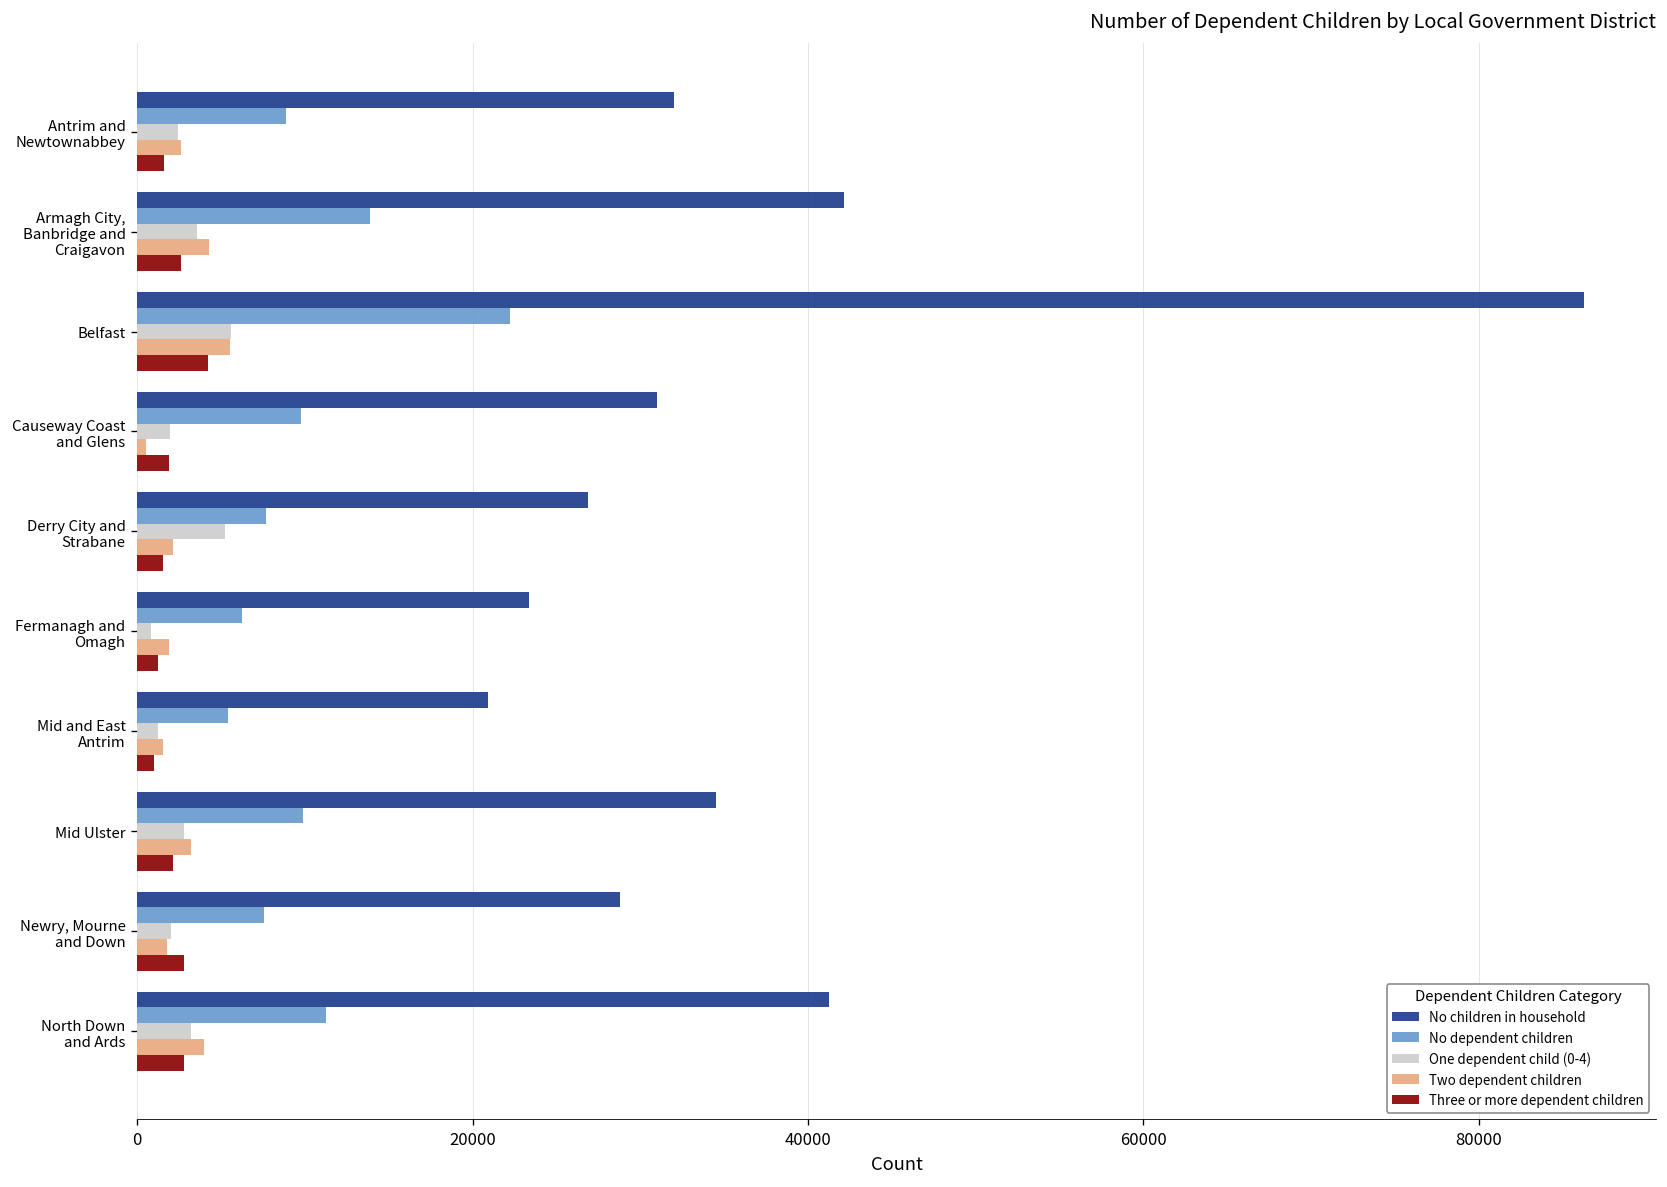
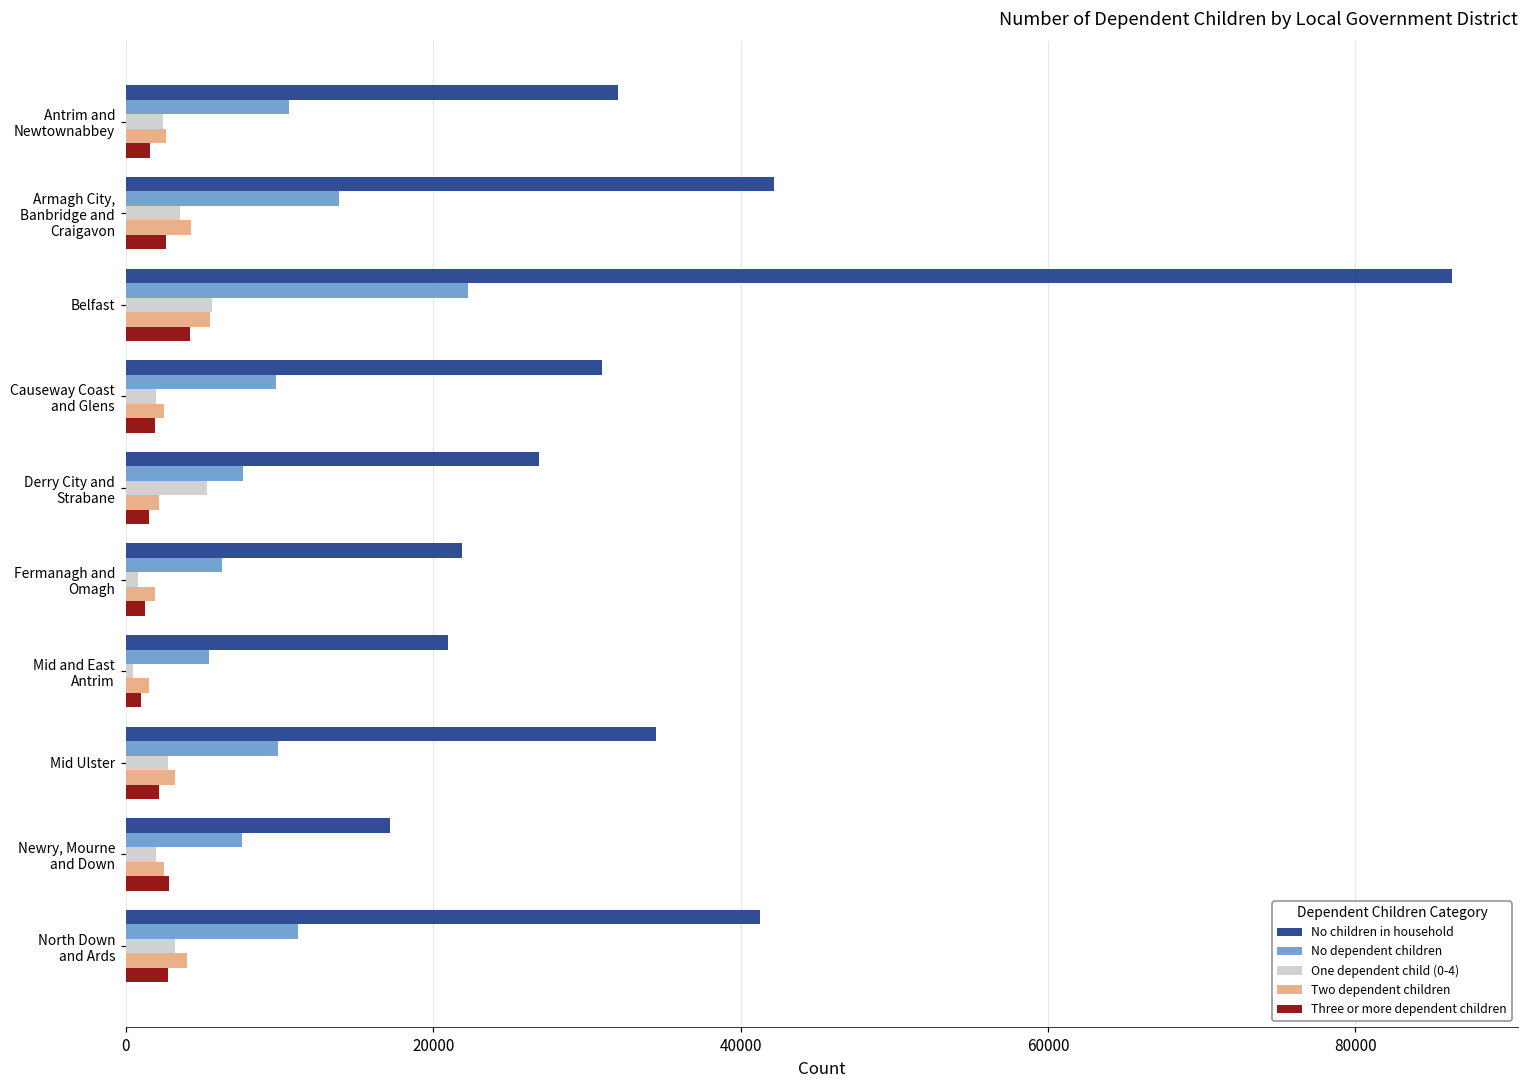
  {
    "No children in household": {
      "Antrim and Newtownabbey": 32000,
      "Armagh City, Banbridge and Craigavon": 42200,
      "Belfast": 86300,
      "Causeway Coast and Glens": 31000,
      "Derry City and Strabane": 26900,
-     "Fermanagh and Omagh": 23300,
+     "Fermanagh and Omagh": 21900,
      "Mid and East Antrim": 20900,
      "Mid Ulster": 34500,
-     "Newry, Mourne and Down": 28800,
+     "Newry, Mourne and Down": 17200,
      "North Down and Ards": 41200
    },
    "No dependent children": {
-     "Antrim and Newtownabbey": 8900,
+     "Antrim and Newtownabbey": 10600,
      "Armagh City, Banbridge and Craigavon": 13900,
      "Belfast": 22300,
      "Causeway Coast and Glens": 9800,
      "Derry City and Strabane": 7700,
      "Fermanagh and Omagh": 6200,
      "Mid and East Antrim": 5400,
      "Mid Ulster": 9900,
      "Newry, Mourne and Down": 7500,
      "North Down and Ards": 11200
    },
    "One dependent child (0-4)": {
      "Antrim and Newtownabbey": 2500,
      "Armagh City, Banbridge and Craigavon": 3500,
      "Belfast": 5600,
      "Causeway Coast and Glens": 2000,
      "Derry City and Strabane": 5300,
      "Fermanagh and Omagh": 800,
-     "Mid and East Antrim": 1200,
+     "Mid and East Antrim": 500,
      "Mid Ulster": 2800,
      "Newry, Mourne and Down": 2000,
      "North Down and Ards": 3200
    },
    "Two dependent children": {
      "Antrim and Newtownabbey": 2600,
      "Armagh City, Banbridge and Craigavon": 4300,
      "Belfast": 5500,
-     "Causeway Coast and Glens": 500,
+     "Causeway Coast and Glens": 2500,
      "Derry City and Strabane": 2100,
      "Fermanagh and Omagh": 1900,
      "Mid and East Antrim": 1500,
      "Mid Ulster": 3200,
-     "Newry, Mourne and Down": 1800,
+     "Newry, Mourne and Down": 2500,
      "North Down and Ards": 4000
    },
    "Three or more dependent children": {
      "Antrim and Newtownabbey": 1600,
      "Armagh City, Banbridge and Craigavon": 2600,
      "Belfast": 4200,
      "Causeway Coast and Glens": 1900,
      "Derry City and Strabane": 1500,
      "Fermanagh and Omagh": 1200,
      "Mid and East Antrim": 1000,
      "Mid Ulster": 2100,
      "Newry, Mourne and Down": 2800,
      "North Down and Ards": 2800
    }
  }
